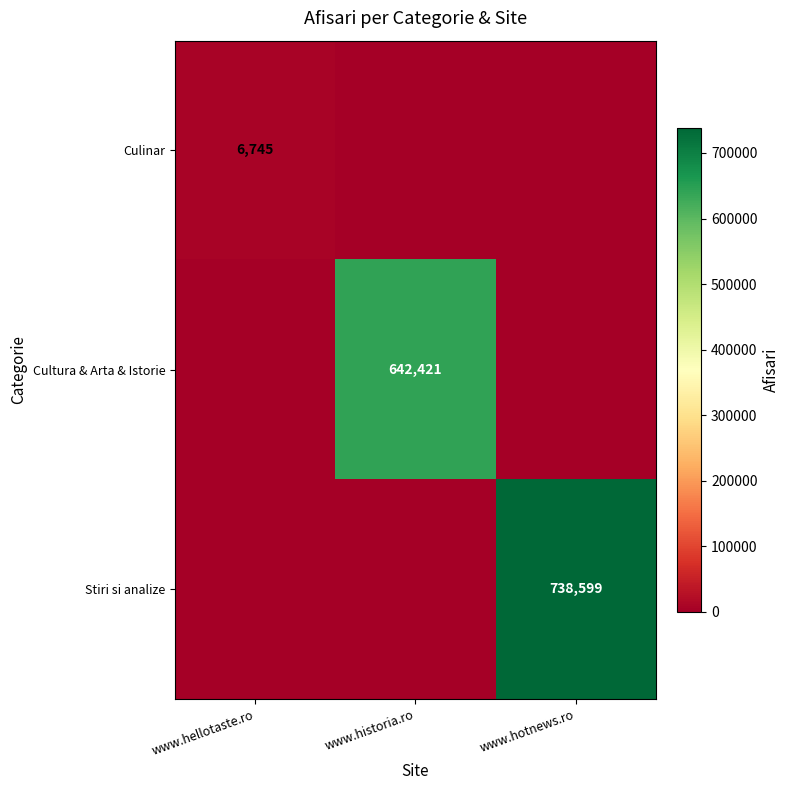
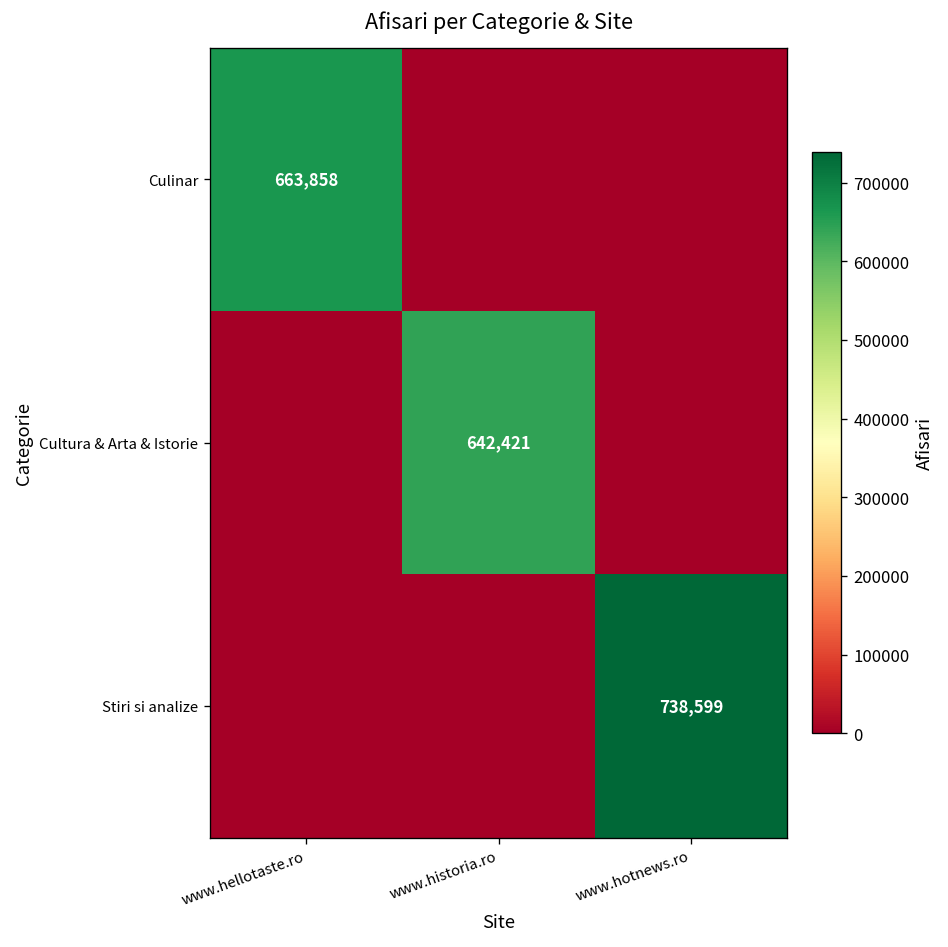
  {
    "Culinar": {
-     "www.hellotaste.ro": "6,745"
+     "www.hellotaste.ro": "663,858"
    },
    "Cultura & Arta & Istorie": {
      "www.historia.ro": "642,421"
    },
    "Stiri si analize": {
      "www.hotnews.ro": "738,599"
    }
  }
